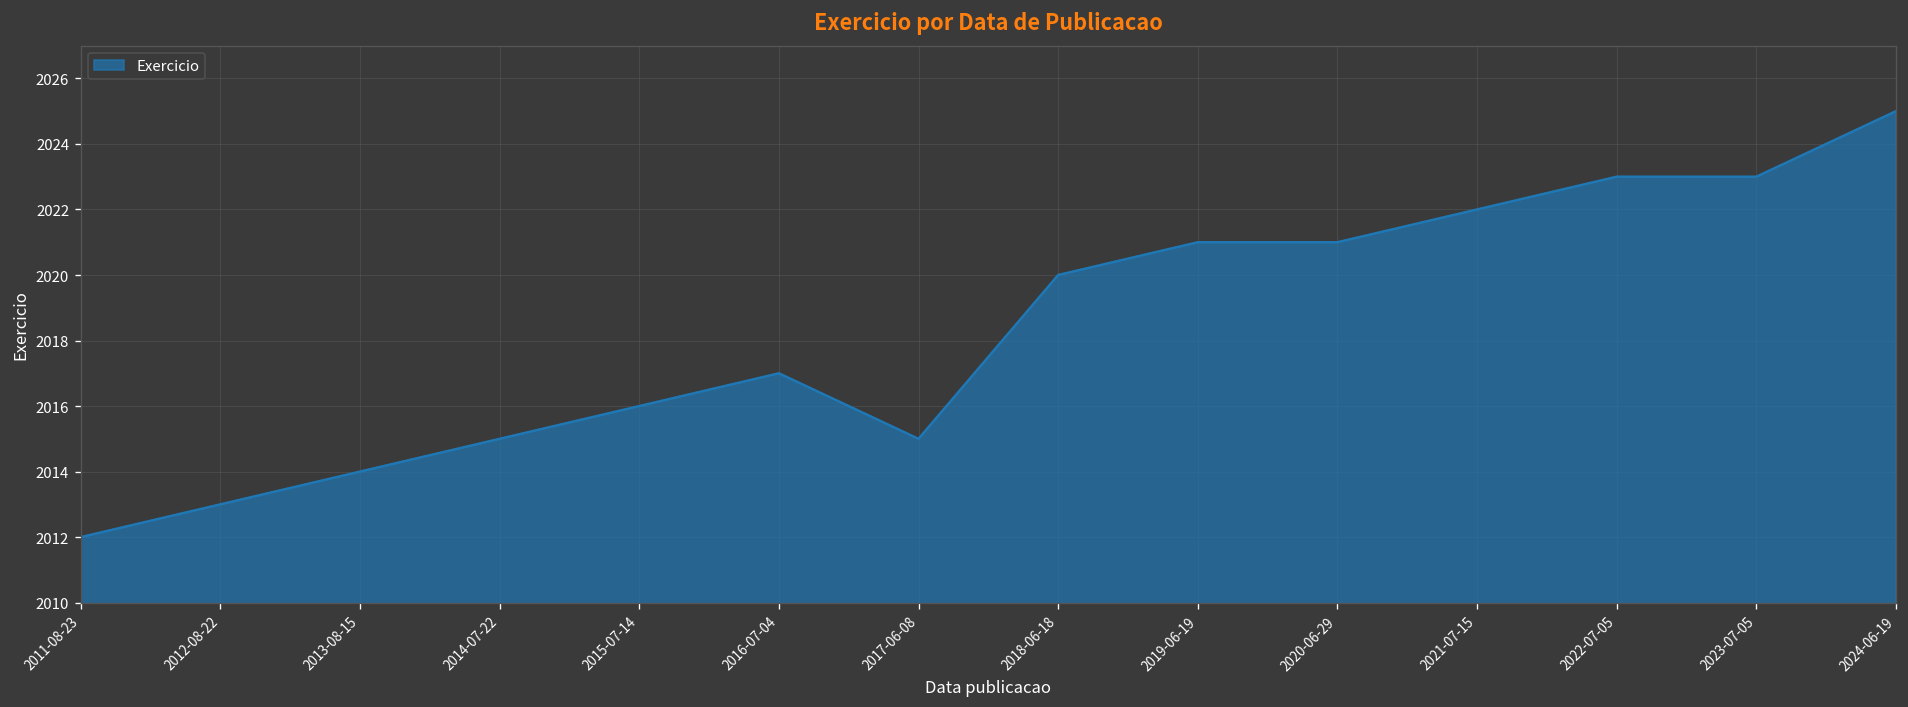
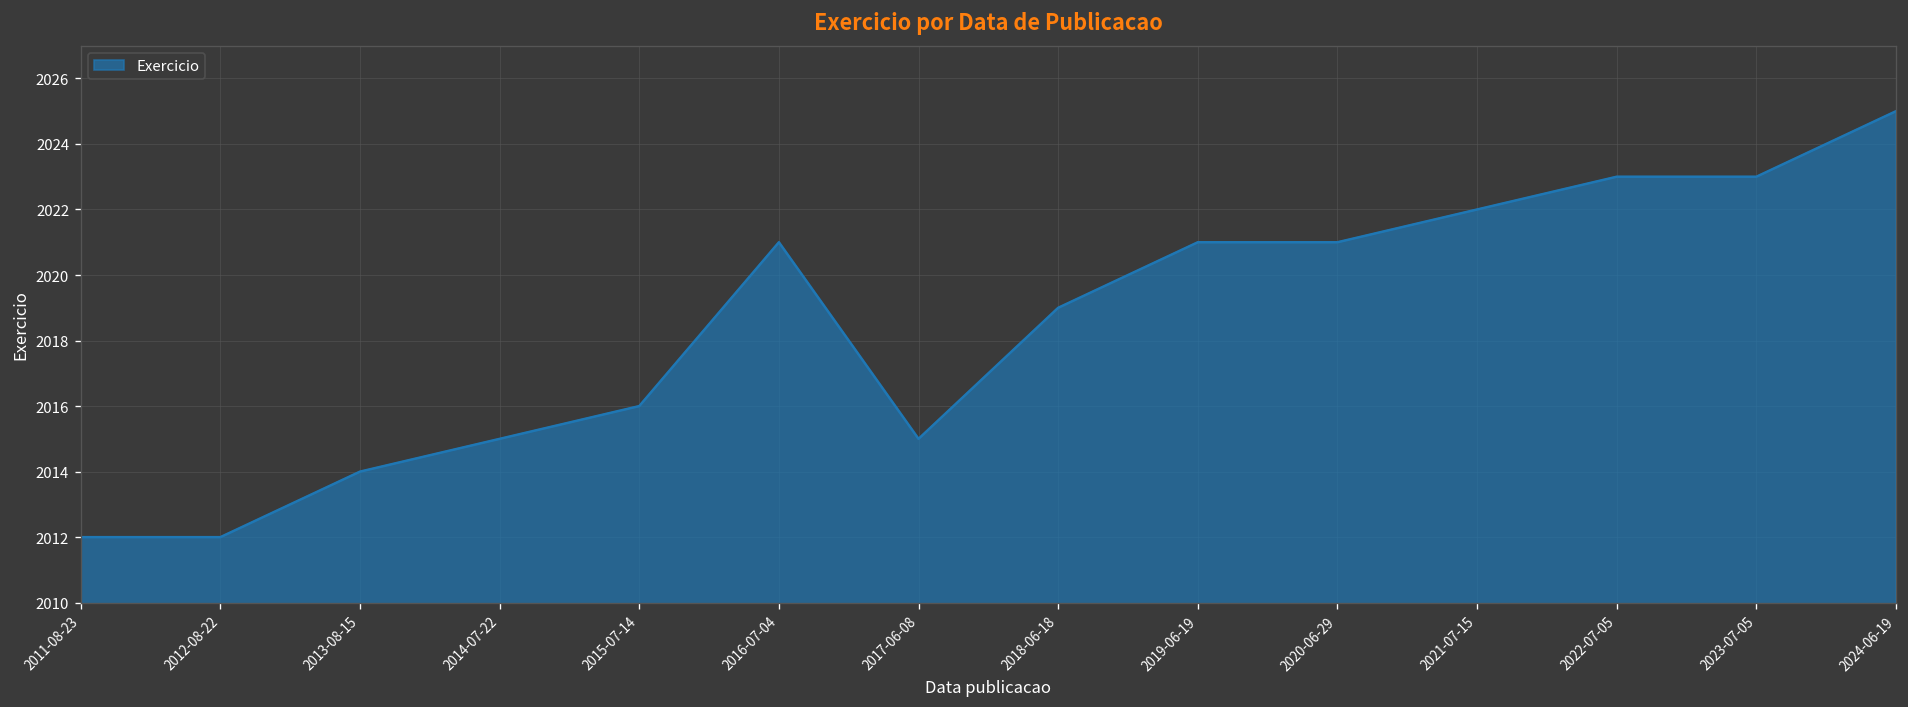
  {
    "2011-08-23": 2012,
-   "2012-08-22": 2013,
+   "2012-08-22": 2012,
    "2013-08-15": 2014,
    "2014-07-22": 2015,
    "2015-07-14": 2016,
-   "2016-07-04": 2017,
+   "2016-07-04": 2021,
    "2017-06-08": 2015,
-   "2018-06-18": 2020,
+   "2018-06-18": 2019,
    "2019-06-19": 2021,
    "2020-06-29": 2021,
    "2021-07-15": 2022,
    "2022-07-05": 2023,
    "2023-07-05": 2023,
    "2024-06-19": 2025
  }
